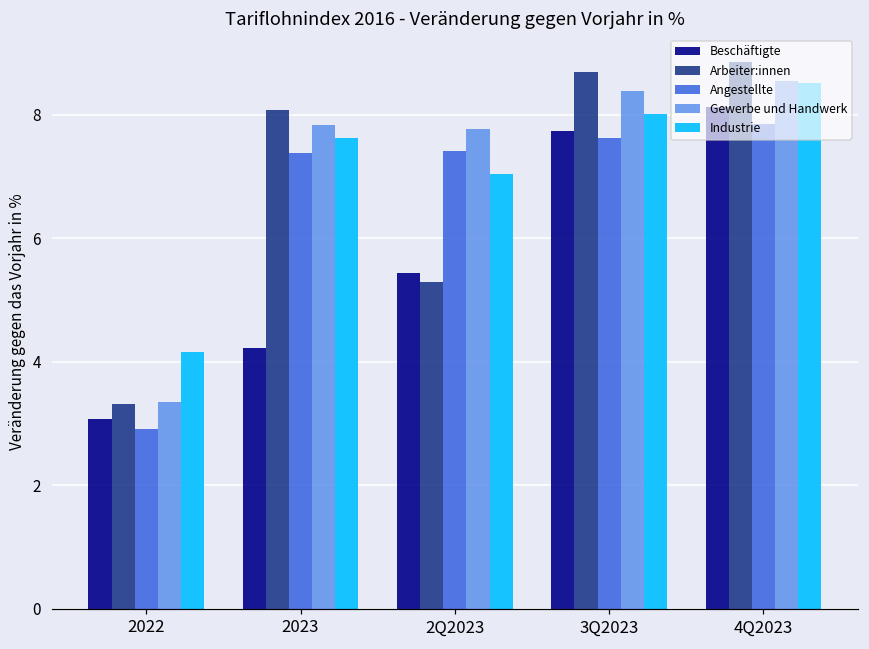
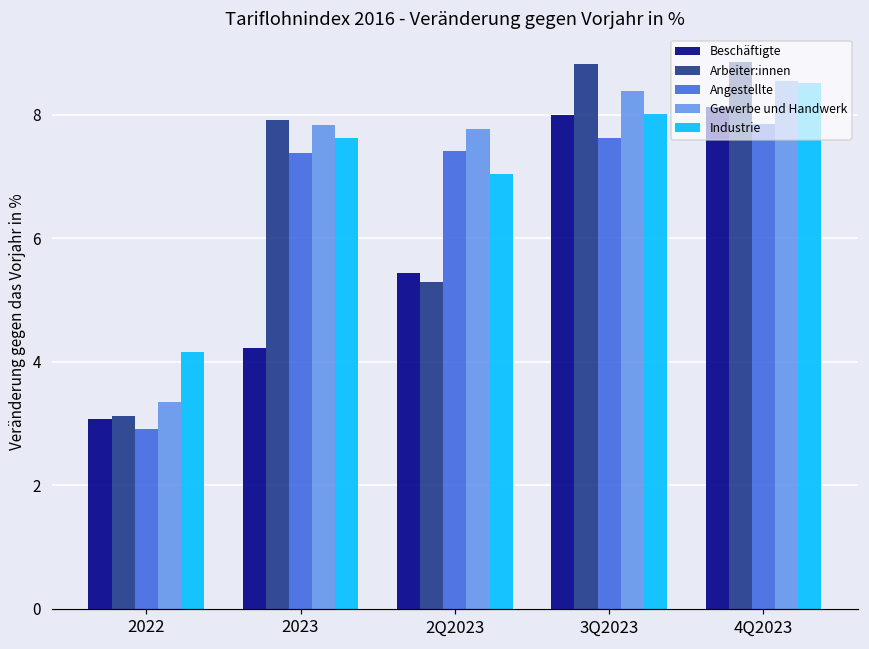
  {
    "Beschäftigte": {
      "2022": 3.1,
      "2023": 4.2,
      "2Q2023": 5.4,
-     "3Q2023": 7.7
+     "3Q2023": 8.0
    },
    "Arbeiter:innen": {
-     "2022": 3.3,
-     "2023": 8.1,
+     "2022": 3.1,
+     "2023": 7.9,
      "2Q2023": 5.3,
-     "3Q2023": 8.7
+     "3Q2023": 8.8
    },
    "Industrie": {
      "2022": 4.2,
      "2023": 7.6,
      "2Q2023": 7.0,
      "3Q2023": 8.0
    }
  }
